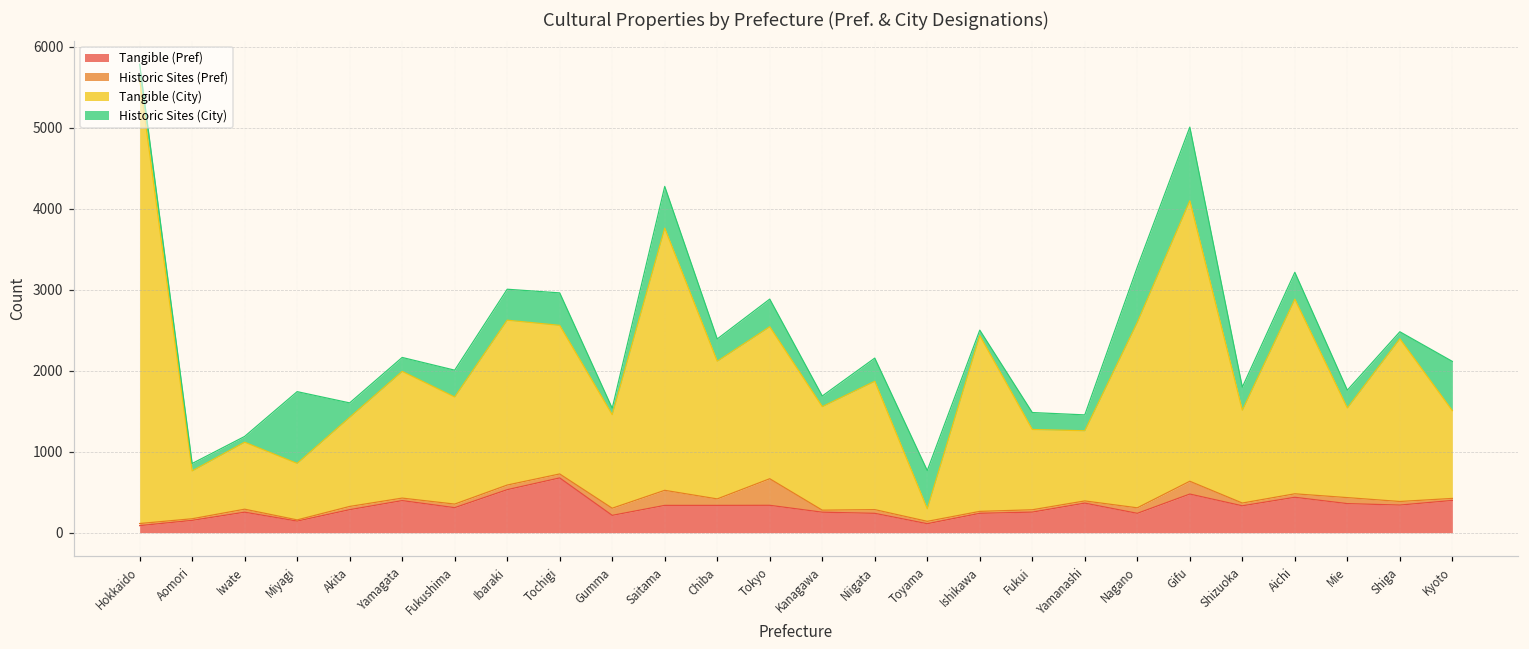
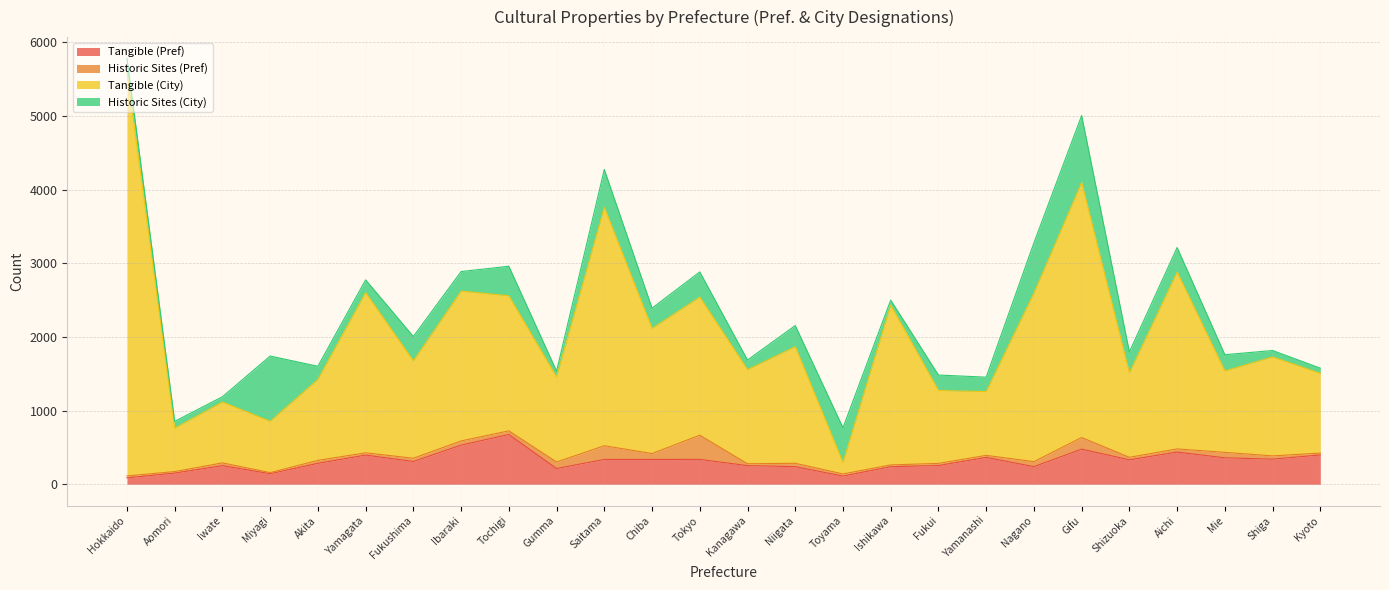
  {
    "Tangible (City)": {
      "Aomori": 600,
      "Iwate": 800,
      "Miyagi": 700,
      "Akita": 1100,
-     "Yamagata": 1600,
+     "Yamagata": 2200,
      "Fukushima": 1300,
      "Ibaraki": 2000,
      "Tochigi": 1800,
      "Gumma": 1200,
      "Saitama": 3200,
      "Chiba": 1700,
      "Tokyo": 1900,
      "Kanagawa": 1300,
      "Niigata": 1600,
      "Toyama": 200,
      "Ishikawa": 2200,
      "Fukui": 1000,
      "Yamanashi": 900,
      "Nagano": 2300,
      "Gifu": 3500,
      "Shizuoka": 1100,
      "Aichi": 2400,
      "Mie": 1100,
-     "Shiga": 2000,
+     "Shiga": 1300,
      "Kyoto": 1100
    },
    "Historic Sites (City)": {
      "Aomori": 100,
      "Iwate": 100,
      "Miyagi": 900,
      "Akita": 200,
      "Yamagata": 200,
      "Fukushima": 300,
-     "Ibaraki": 400,
+     "Ibaraki": 300,
      "Tochigi": 400,
      "Gumma": 100,
      "Saitama": 500,
      "Chiba": 300,
      "Tokyo": 300,
      "Kanagawa": 100,
      "Niigata": 300,
      "Toyama": 500,
      "Ishikawa": 100,
      "Fukui": 200,
      "Yamanashi": 200,
      "Nagano": 700,
      "Gifu": 900,
      "Shizuoka": 300,
      "Aichi": 300,
      "Mie": 200,
      "Shiga": 100,
-     "Kyoto": 600
+     "Kyoto": 100
    }
  }
